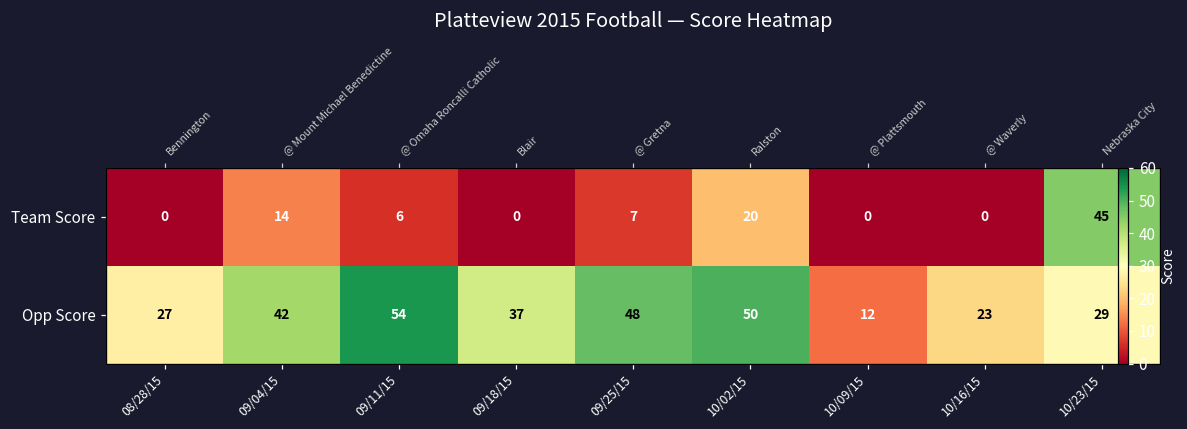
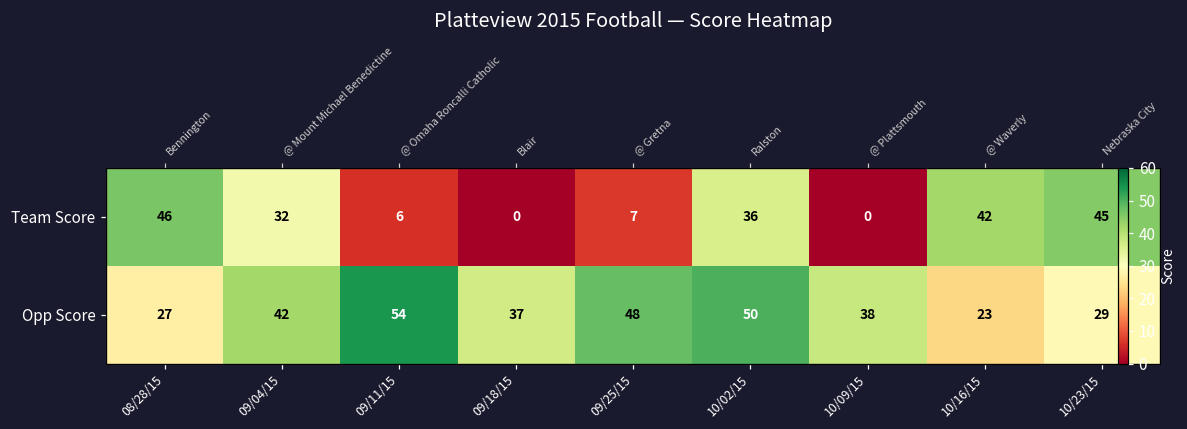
  {
    "Team Score": {
-     "08/28/15": 0,
-     "09/04/15": 14,
+     "08/28/15": 46,
+     "09/04/15": 32,
      "09/11/15": 6,
      "09/18/15": 0,
      "09/25/15": 7,
-     "10/02/15": 20,
+     "10/02/15": 36,
      "10/09/15": 0,
-     "10/16/15": 0,
+     "10/16/15": 42,
      "10/23/15": 45
    },
    "Opp Score": {
      "08/28/15": 27,
      "09/04/15": 42,
      "09/11/15": 54,
      "09/18/15": 37,
      "09/25/15": 48,
      "10/02/15": 50,
-     "10/09/15": 12,
+     "10/09/15": 38,
      "10/16/15": 23,
      "10/23/15": 29
    }
  }
